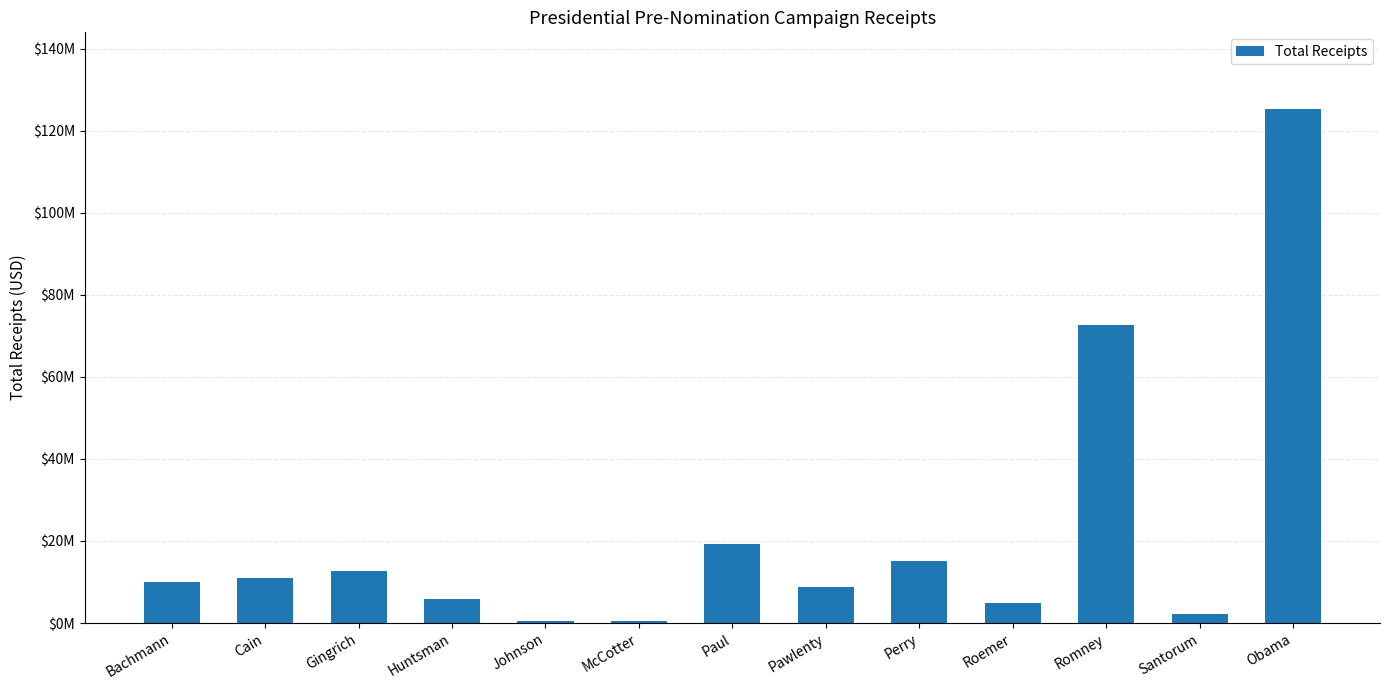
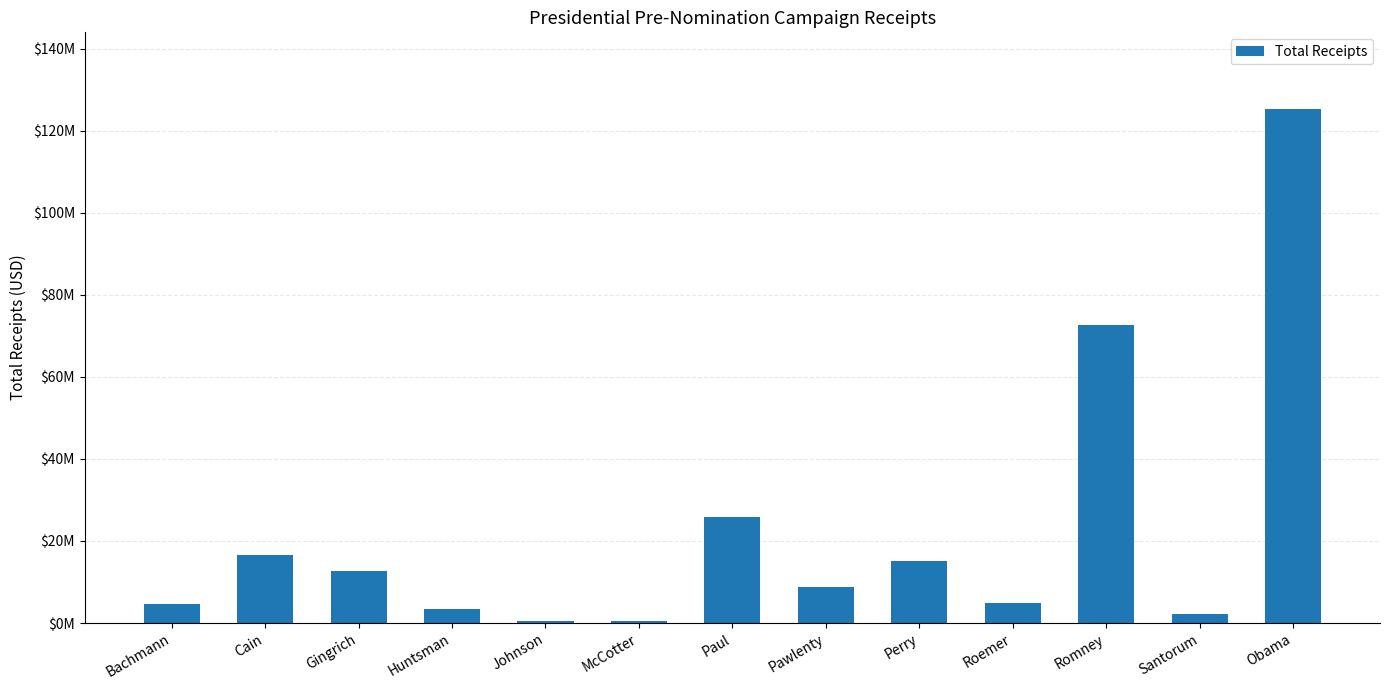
  {
-   "Bachmann": "$10000000",
-   "Cain": "$11000000",
+   "Bachmann": "$5000000",
+   "Cain": "$17000000",
    "Gingrich": "$13000000",
-   "Huntsman": "$6000000",
-   "Paul": "$19000000",
+   "Huntsman": "$3000000",
+   "Paul": "$26000000",
    "Pawlenty": "$9000000",
    "Perry": "$15000000",
    "Roemer": "$5000000",
    "Romney": "$73000000",
    "Santorum": "$2000000",
    "Obama": "$125000000"
  }
